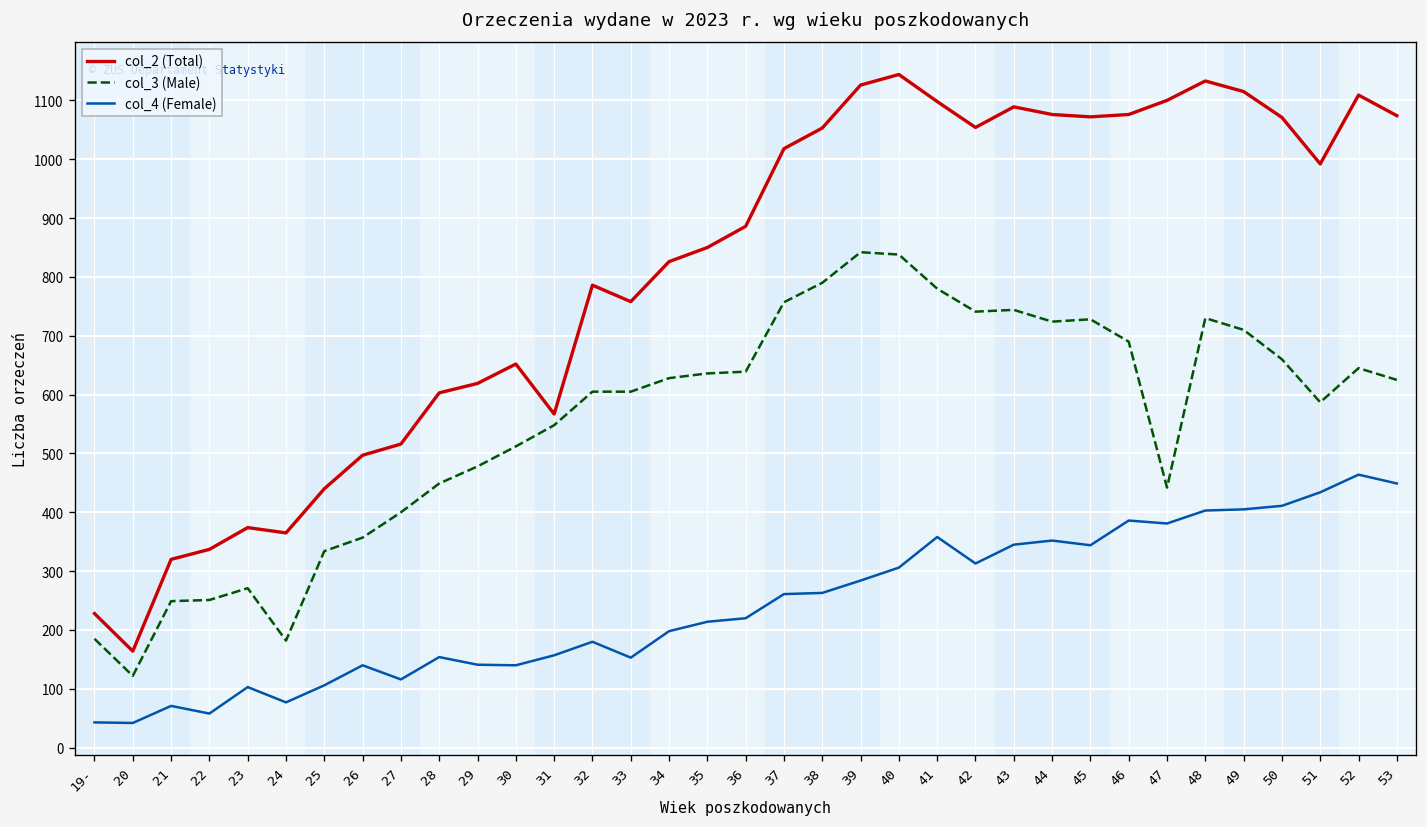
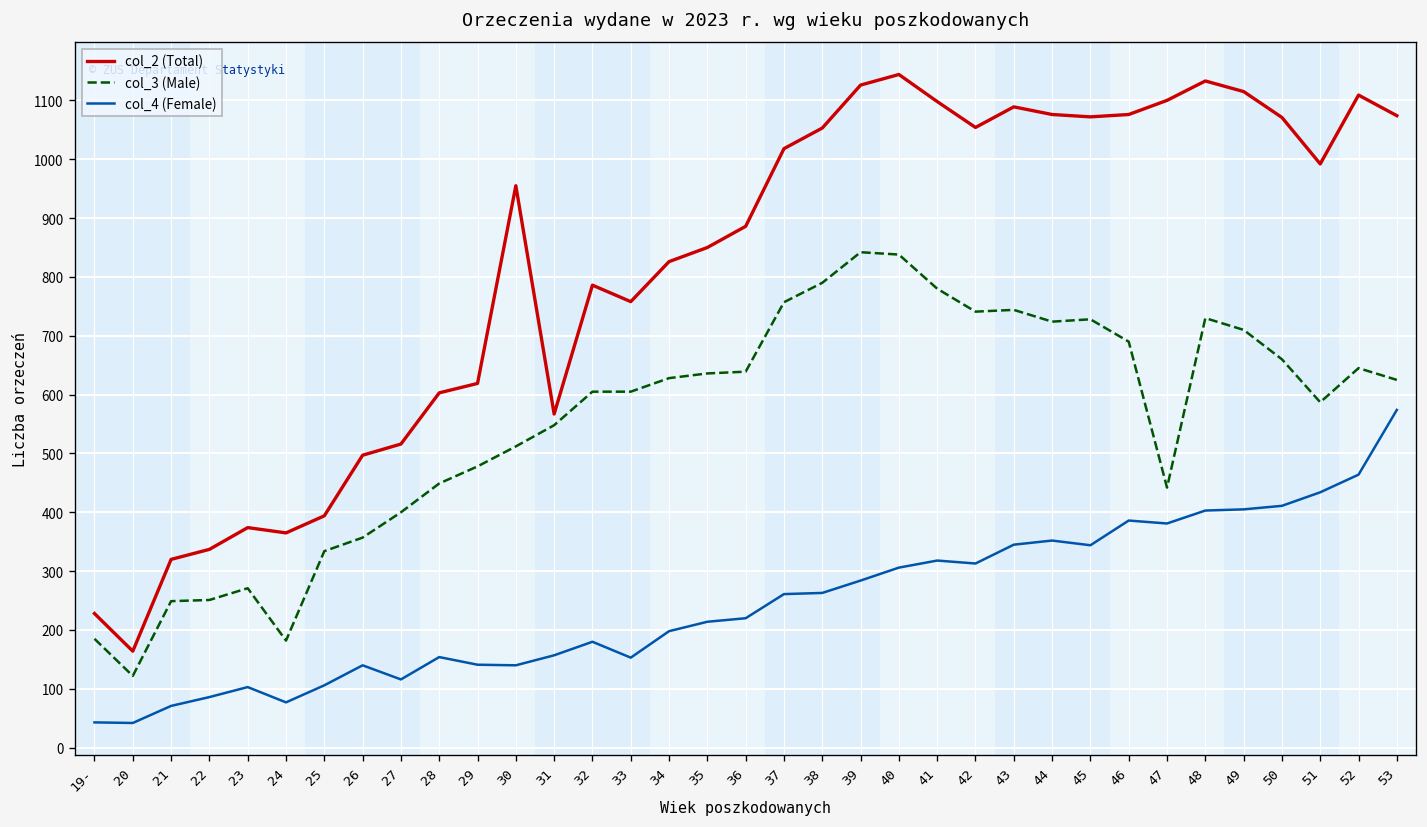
  {
    "col_2 (Total)": {
      "19-": 230,
      "20": 160,
      "21": 320,
      "22": 340,
      "23": 370,
      "24": 370,
-     "25": 440,
+     "25": 390,
      "26": 500,
      "27": 520,
      "28": 600,
      "29": 620,
-     "30": 650,
+     "30": 960,
      "31": 570,
      "32": 790,
      "33": 760,
      "34": 830,
      "35": 850,
      "36": 890,
      "37": 1020,
      "38": 1050,
      "39": 1130,
      "40": 1140,
      "41": 1100,
      "42": 1050,
      "43": 1090,
      "44": 1080,
      "45": 1070,
      "46": 1080,
      "47": 1100,
      "48": 1130,
      "49": 1120,
      "50": 1070,
      "51": 990,
      "52": 1110,
      "53": 1070
    },
    "col_3 (Male)": {
      "19-": 190,
      "20": 120,
      "21": 250,
      "22": 250,
      "23": 270,
      "24": 180,
      "25": 330,
      "26": 360,
      "27": 400,
      "28": 450,
      "29": 480,
      "30": 510,
      "31": 550,
      "32": 610,
      "33": 610,
      "34": 630,
      "35": 640,
      "36": 640,
      "37": 760,
      "38": 790,
      "39": 840,
      "40": 840,
      "41": 780,
      "42": 740,
      "43": 740,
      "44": 720,
      "45": 730,
      "46": 690,
      "47": 440,
      "48": 730,
      "49": 710,
      "50": 660,
      "51": 590,
      "52": 650,
      "53": 630
    },
    "col_4 (Female)": {
      "19-": 40,
      "20": 40,
      "21": 70,
-     "22": 60,
+     "22": 90,
      "23": 100,
      "24": 80,
      "25": 110,
      "26": 140,
      "27": 120,
      "28": 150,
      "29": 140,
      "30": 140,
      "31": 160,
      "32": 180,
      "33": 150,
      "34": 200,
      "35": 210,
      "36": 220,
      "37": 260,
      "38": 260,
      "39": 280,
      "40": 310,
-     "41": 360,
+     "41": 320,
      "42": 310,
      "43": 350,
      "44": 350,
      "45": 340,
      "46": 390,
      "47": 380,
      "48": 400,
      "49": 410,
      "50": 410,
      "51": 430,
      "52": 460,
-     "53": 450
+     "53": 570
    }
  }
